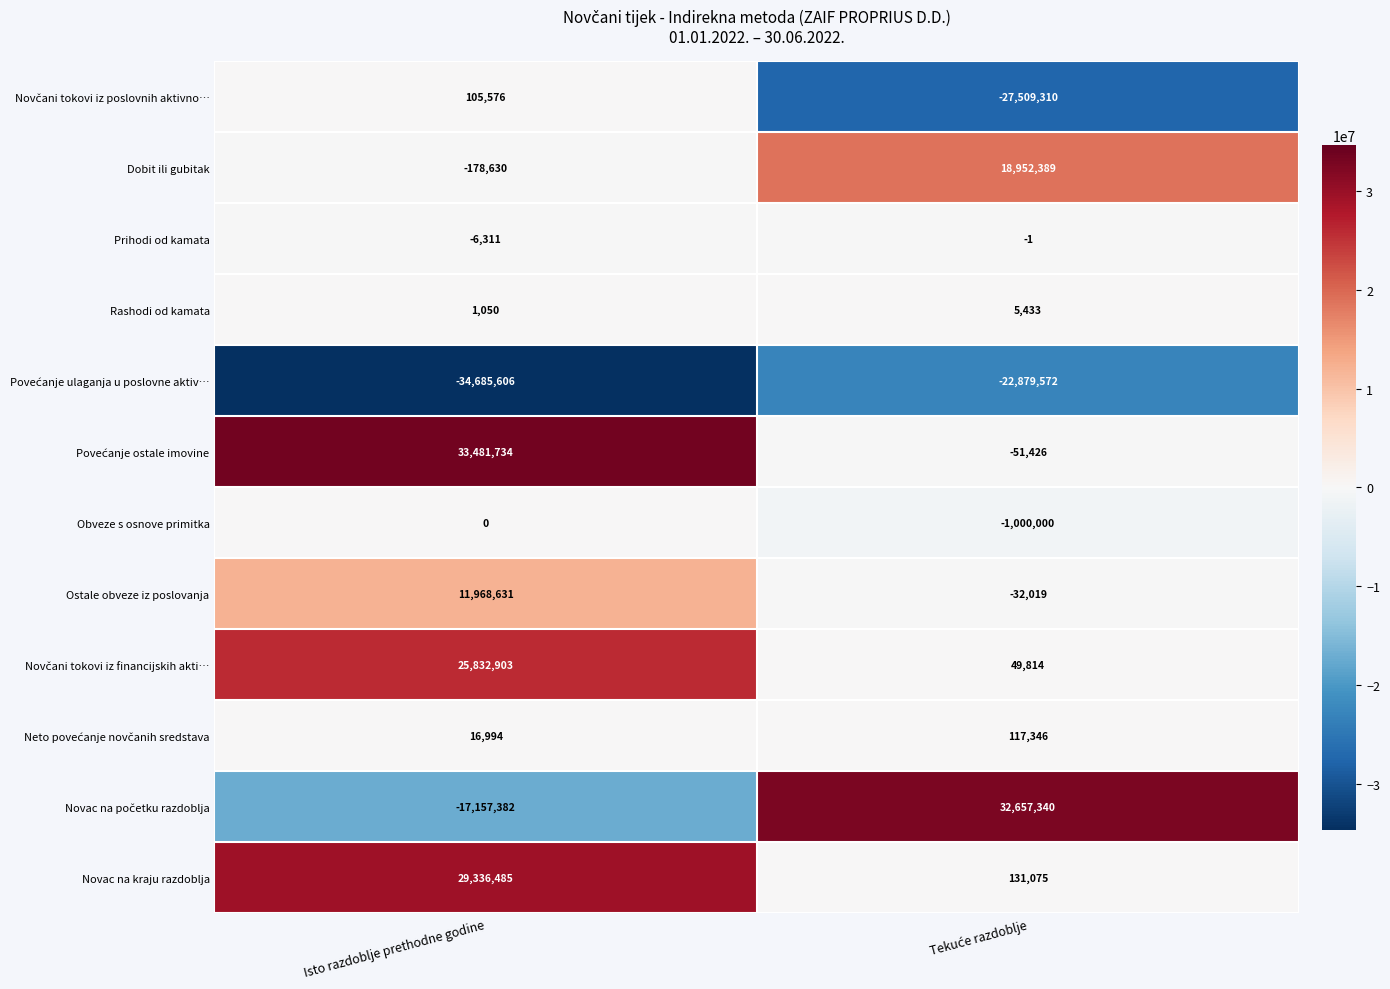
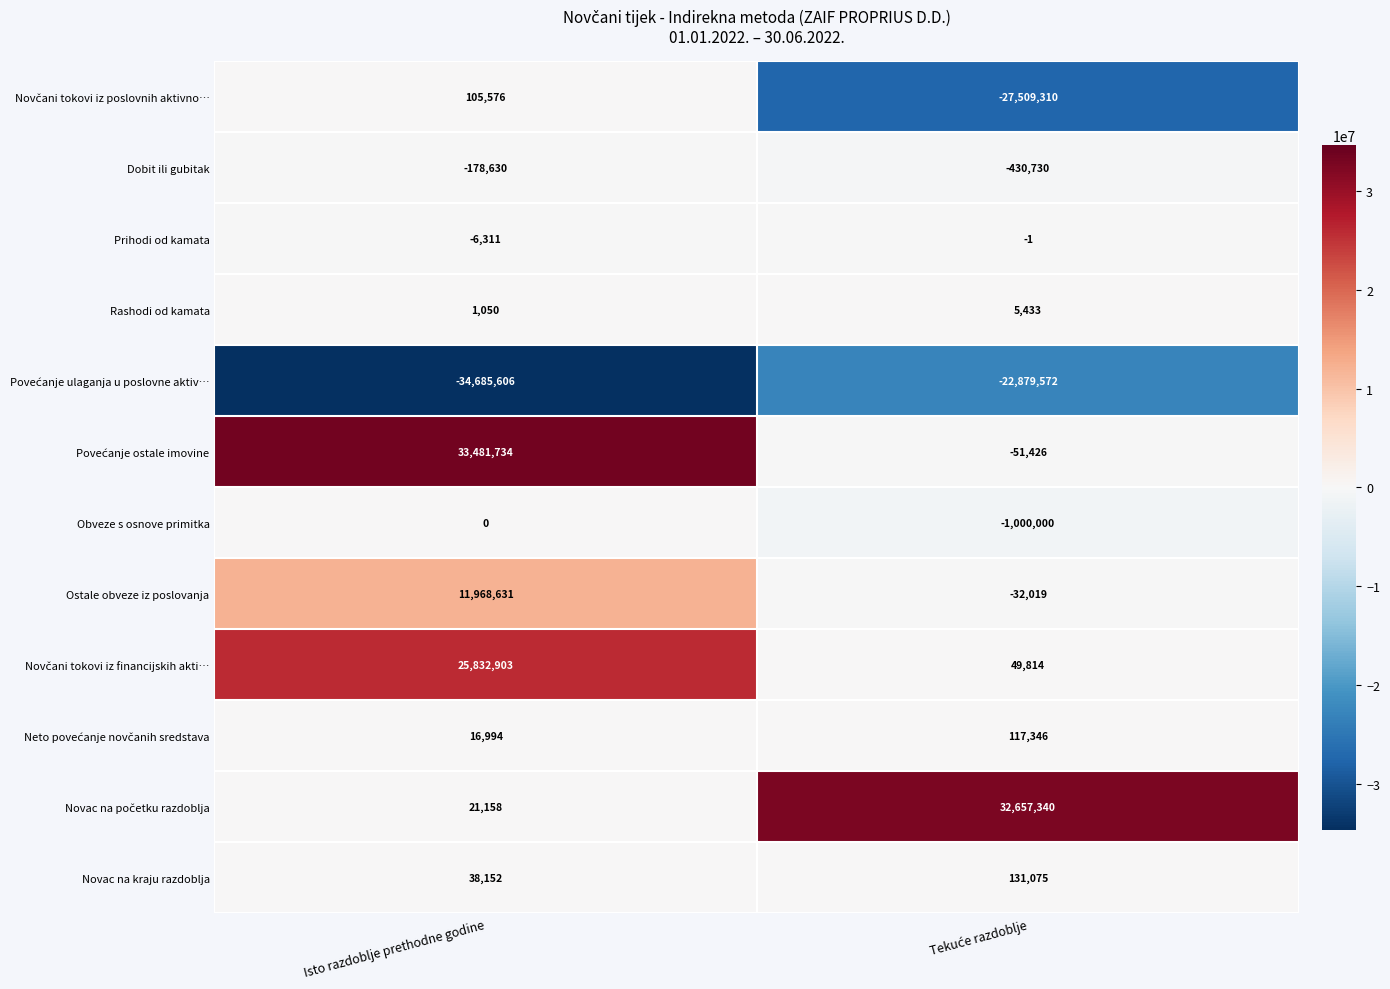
  {
    "Novčani tokovi iz poslovnih aktivno…": {
      "Isto razdoblje prethodne godine": "105,576",
      "Tekuće razdoblje": "-27,509,310"
    },
    "Dobit ili gubitak": {
      "Isto razdoblje prethodne godine": "-178,630",
-     "Tekuće razdoblje": "18,952,389"
+     "Tekuće razdoblje": "-430,730"
    },
    "Prihodi od kamata": {
      "Isto razdoblje prethodne godine": "-6,311",
      "Tekuće razdoblje": "-1"
    },
    "Rashodi od kamata": {
      "Isto razdoblje prethodne godine": "1,050",
      "Tekuće razdoblje": "5,433"
    },
    "Povećanje ulaganja u poslovne aktiv…": {
      "Isto razdoblje prethodne godine": "-34,685,606",
      "Tekuće razdoblje": "-22,879,572"
    },
    "Povećanje ostale imovine": {
      "Isto razdoblje prethodne godine": "33,481,734",
      "Tekuće razdoblje": "-51,426"
    },
    "Obveze s osnove primitka": {
      "Isto razdoblje prethodne godine": "0",
      "Tekuće razdoblje": "-1,000,000"
    },
    "Ostale obveze iz poslovanja": {
      "Isto razdoblje prethodne godine": "11,968,631",
      "Tekuće razdoblje": "-32,019"
    },
    "Novčani tokovi iz financijskih akti…": {
      "Isto razdoblje prethodne godine": "25,832,903",
      "Tekuće razdoblje": "49,814"
    },
    "Neto povećanje novčanih sredstava": {
      "Isto razdoblje prethodne godine": "16,994",
      "Tekuće razdoblje": "117,346"
    },
    "Novac na početku razdoblja": {
-     "Isto razdoblje prethodne godine": "-17,157,382",
+     "Isto razdoblje prethodne godine": "21,158",
      "Tekuće razdoblje": "32,657,340"
    },
    "Novac na kraju razdoblja": {
-     "Isto razdoblje prethodne godine": "29,336,485",
+     "Isto razdoblje prethodne godine": "38,152",
      "Tekuće razdoblje": "131,075"
    }
  }
